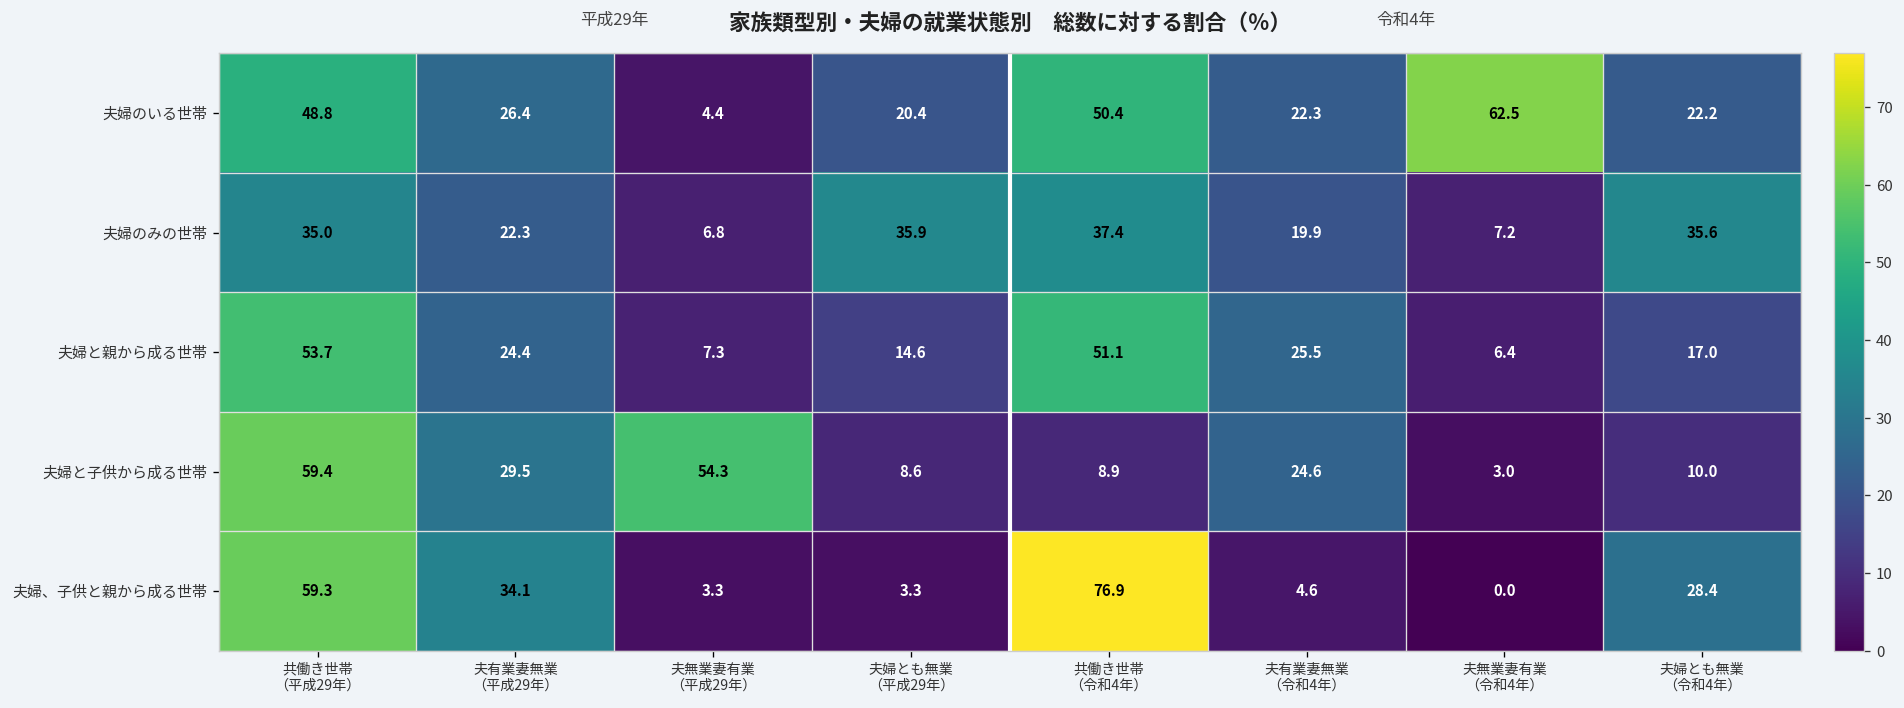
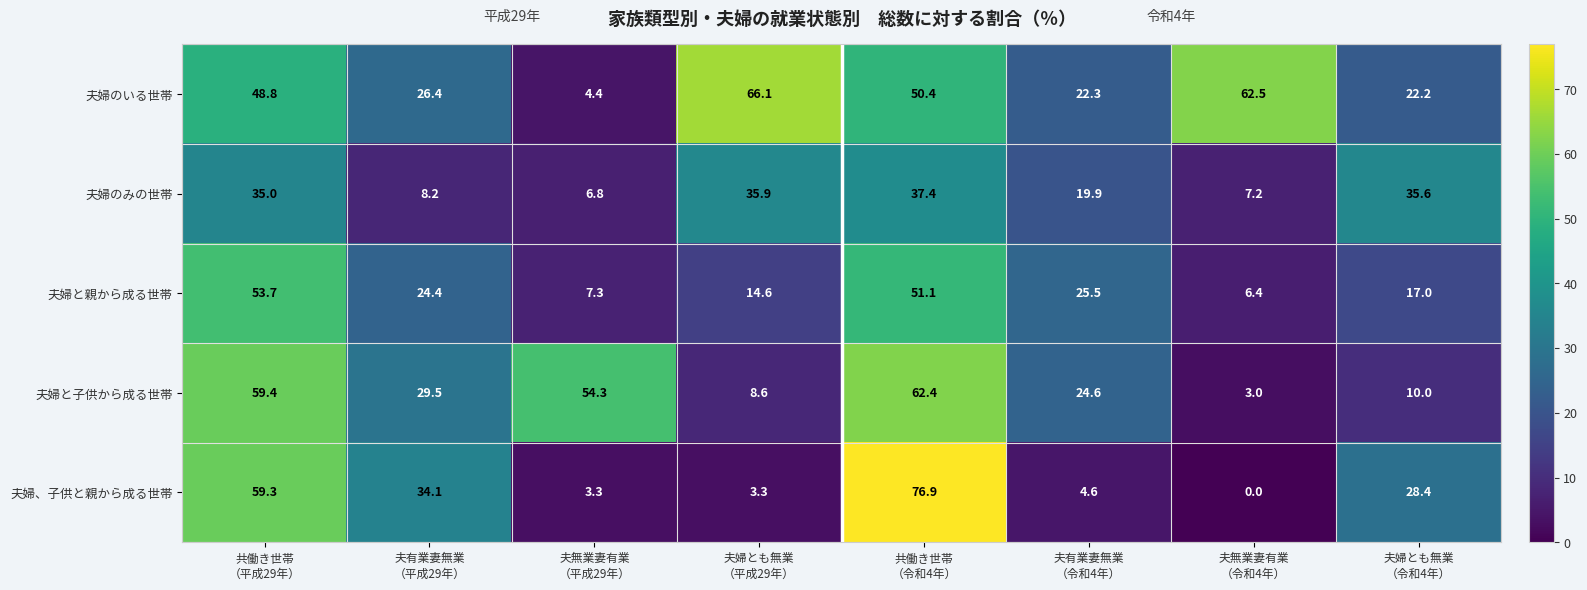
  {
    "夫婦のいる世帯": {
      "共働き世帯 （平成29年）": 48.8,
      "夫有業妻無業 （平成29年）": 26.4,
      "夫無業妻有業 （平成29年）": 4.4,
-     "夫婦とも無業 （平成29年）": 20.4,
+     "夫婦とも無業 （平成29年）": 66.1,
      "共働き世帯 （令和4年）": 50.4,
      "夫有業妻無業 （令和4年）": 22.3,
      "夫無業妻有業 （令和4年）": 62.5,
      "夫婦とも無業 （令和4年）": 22.2
    },
    "夫婦のみの世帯": {
      "共働き世帯 （平成29年）": 35.0,
-     "夫有業妻無業 （平成29年）": 22.3,
+     "夫有業妻無業 （平成29年）": 8.2,
      "夫無業妻有業 （平成29年）": 6.8,
      "夫婦とも無業 （平成29年）": 35.9,
      "共働き世帯 （令和4年）": 37.4,
      "夫有業妻無業 （令和4年）": 19.9,
      "夫無業妻有業 （令和4年）": 7.2,
      "夫婦とも無業 （令和4年）": 35.6
    },
    "夫婦と親から成る世帯": {
      "共働き世帯 （平成29年）": 53.7,
      "夫有業妻無業 （平成29年）": 24.4,
      "夫無業妻有業 （平成29年）": 7.3,
      "夫婦とも無業 （平成29年）": 14.6,
      "共働き世帯 （令和4年）": 51.1,
      "夫有業妻無業 （令和4年）": 25.5,
      "夫無業妻有業 （令和4年）": 6.4,
      "夫婦とも無業 （令和4年）": 17.0
    },
    "夫婦と子供から成る世帯": {
      "共働き世帯 （平成29年）": 59.4,
      "夫有業妻無業 （平成29年）": 29.5,
      "夫無業妻有業 （平成29年）": 54.3,
      "夫婦とも無業 （平成29年）": 8.6,
-     "共働き世帯 （令和4年）": 8.9,
+     "共働き世帯 （令和4年）": 62.4,
      "夫有業妻無業 （令和4年）": 24.6,
      "夫無業妻有業 （令和4年）": 3.0,
      "夫婦とも無業 （令和4年）": 10.0
    },
    "夫婦、子供と親から成る世帯": {
      "共働き世帯 （平成29年）": 59.3,
      "夫有業妻無業 （平成29年）": 34.1,
      "夫無業妻有業 （平成29年）": 3.3,
      "夫婦とも無業 （平成29年）": 3.3,
      "共働き世帯 （令和4年）": 76.9,
      "夫有業妻無業 （令和4年）": 4.6,
      "夫無業妻有業 （令和4年）": 0.0,
      "夫婦とも無業 （令和4年）": 28.4
    }
  }
